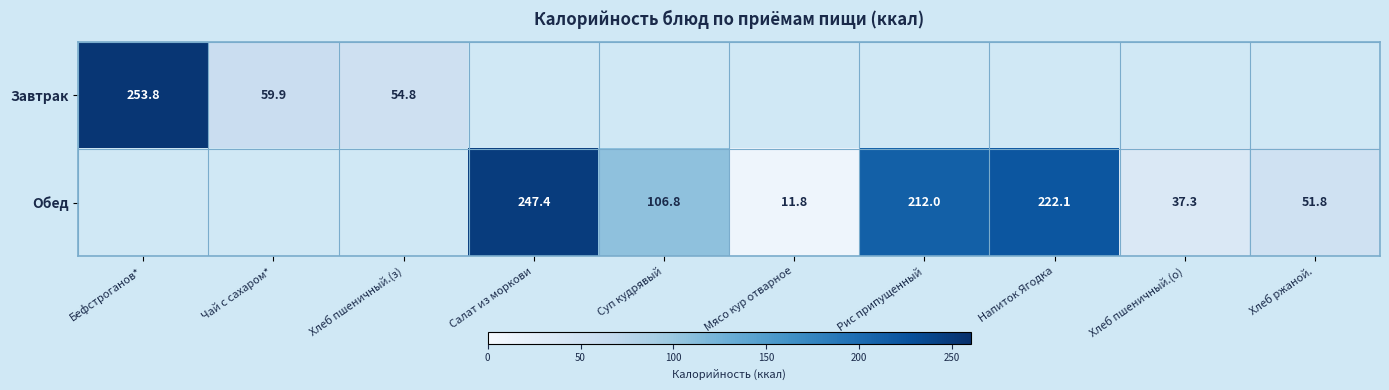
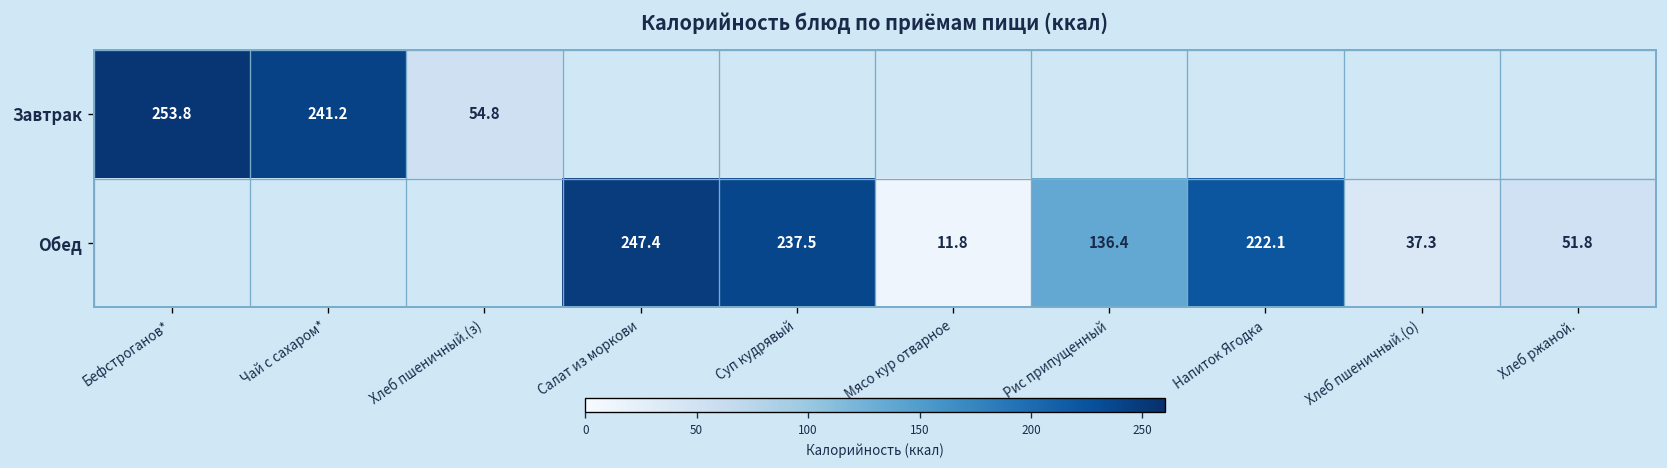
  {
    "Завтрак": {
      "Бефстроганов*": 253.8,
-     "Чай с сахаром*": 59.9,
+     "Чай с сахаром*": 241.2,
      "Хлеб пшеничный.(з)": 54.8
    },
    "Обед": {
      "Салат из моркови": 247.4,
-     "Суп кудрявый": 106.8,
+     "Суп кудрявый": 237.5,
      "Мясо кур отварное": 11.8,
-     "Рис припущенный": 212.0,
+     "Рис припущенный": 136.4,
      "Напиток Ягодка": 222.1,
      "Хлеб пшеничный.(о)": 37.3,
      "Хлеб ржаной.": 51.8
    }
  }
